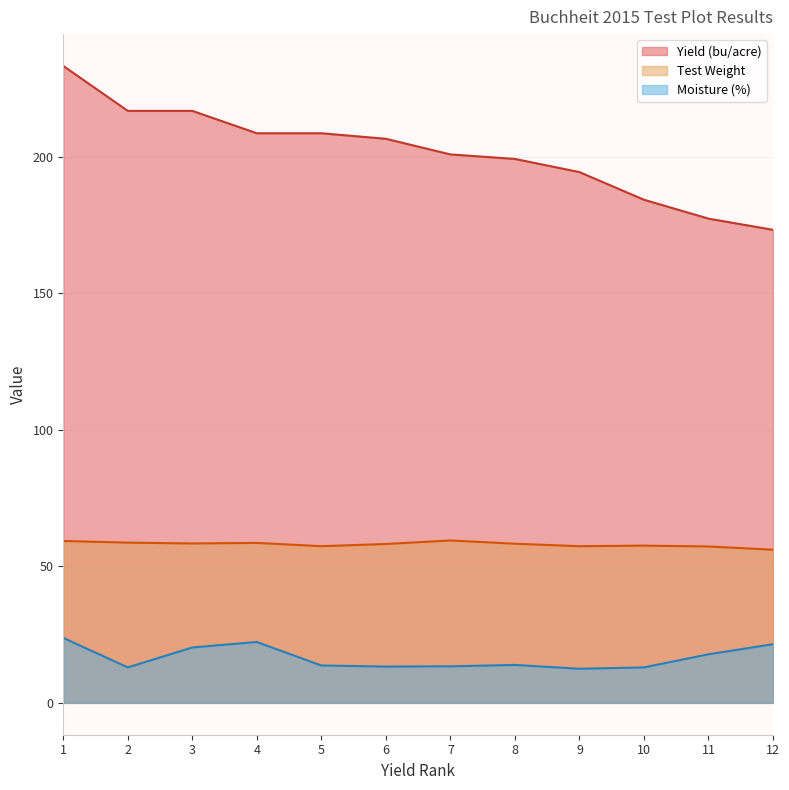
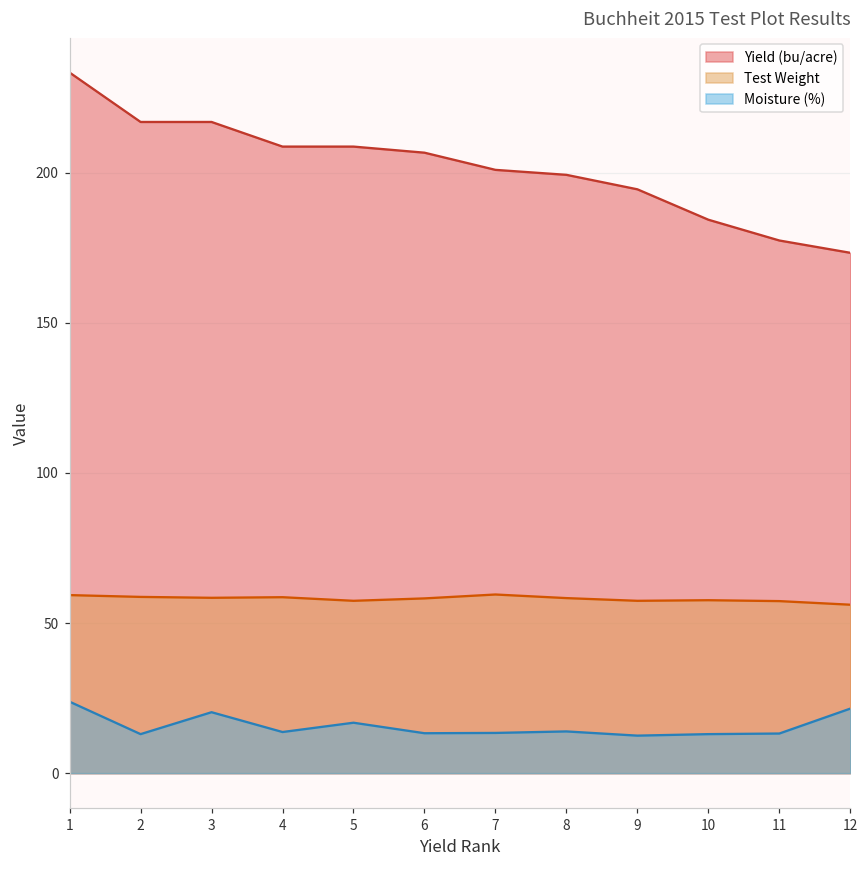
  {
    "Moisture (%)": {
      "1": 24,
      "2": 13,
      "3": 20,
-     "4": 22,
-     "5": 14,
+     "4": 14,
+     "5": 17,
      "6": 13,
      "7": 13,
      "8": 14,
      "9": 13,
      "10": 13,
-     "11": 18,
+     "11": 13,
      "12": 22
    }
  }
